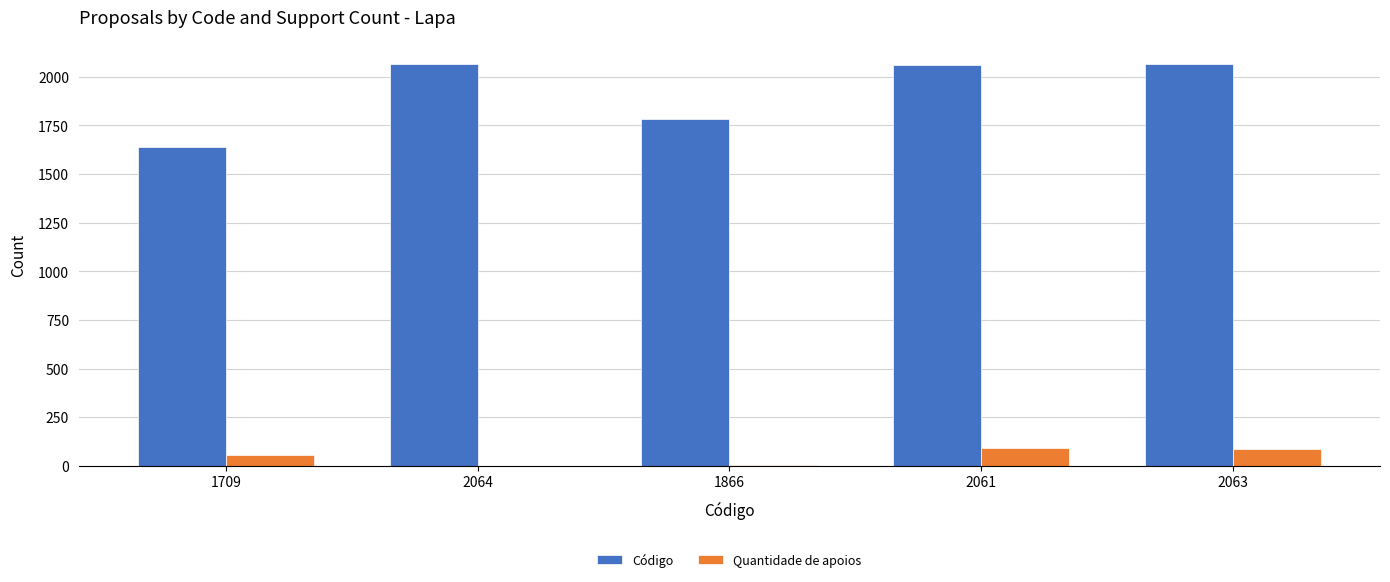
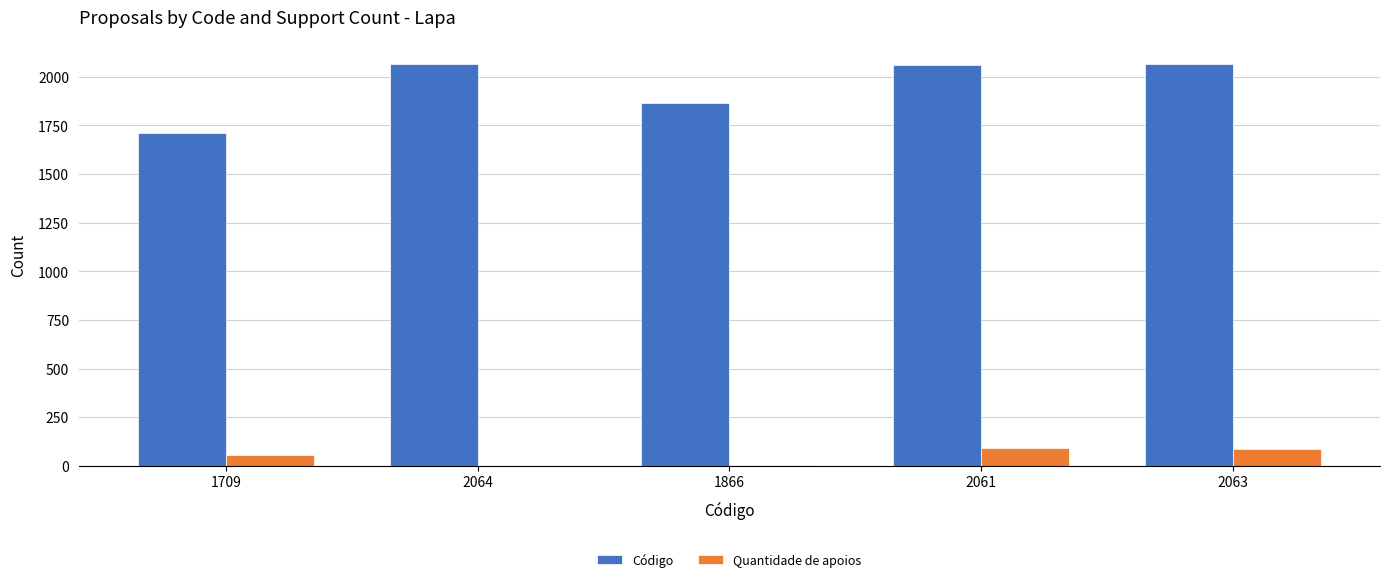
  {
    "Código": {
-     "1709": 1640,
+     "1709": 1710,
      "2064": 2060,
-     "1866": 1780,
+     "1866": 1870,
      "2061": 2060,
      "2063": 2060
    },
    "Quantidade de apoios": {
      "1709": 50,
      "2061": 90,
      "2063": 90
    }
  }
